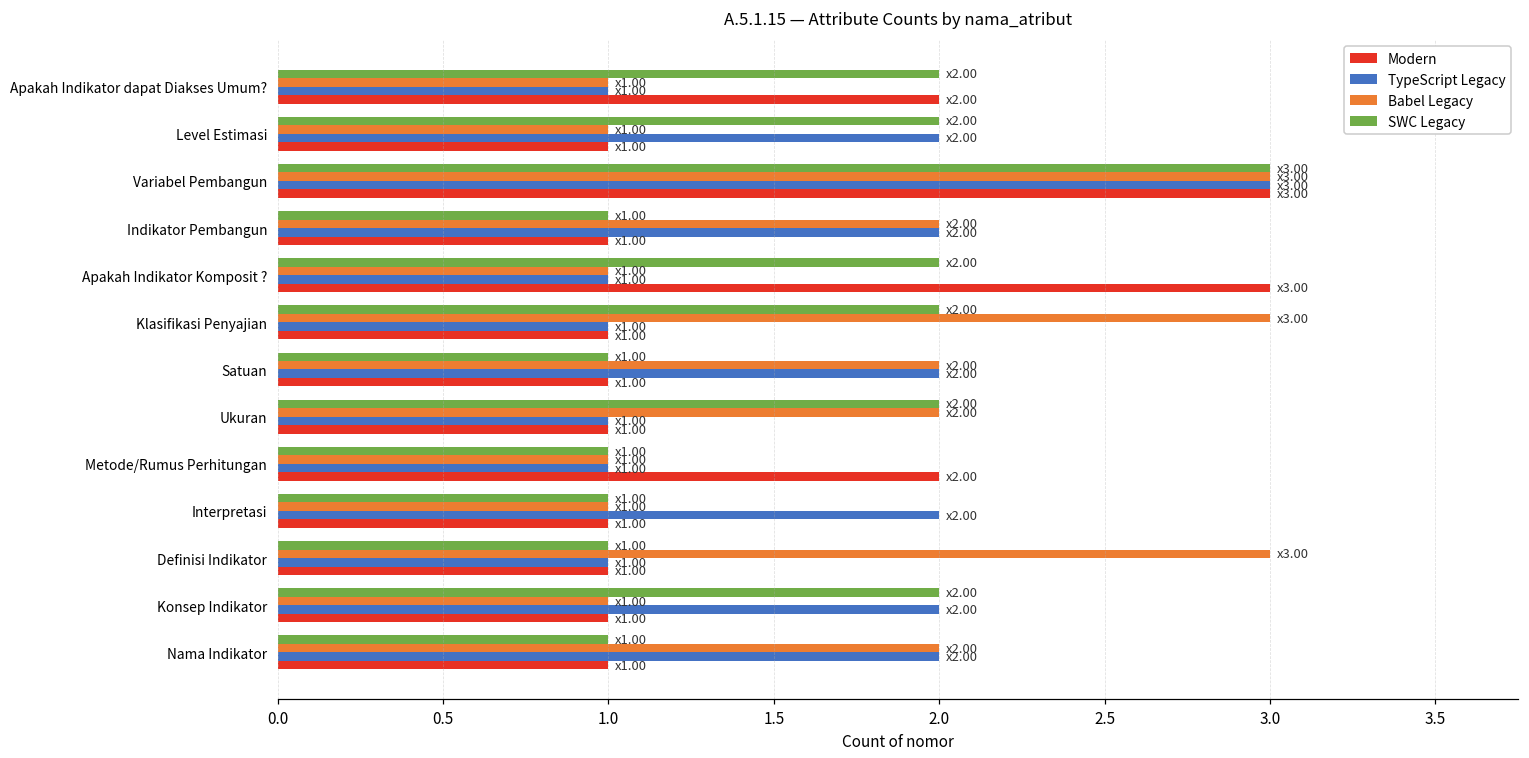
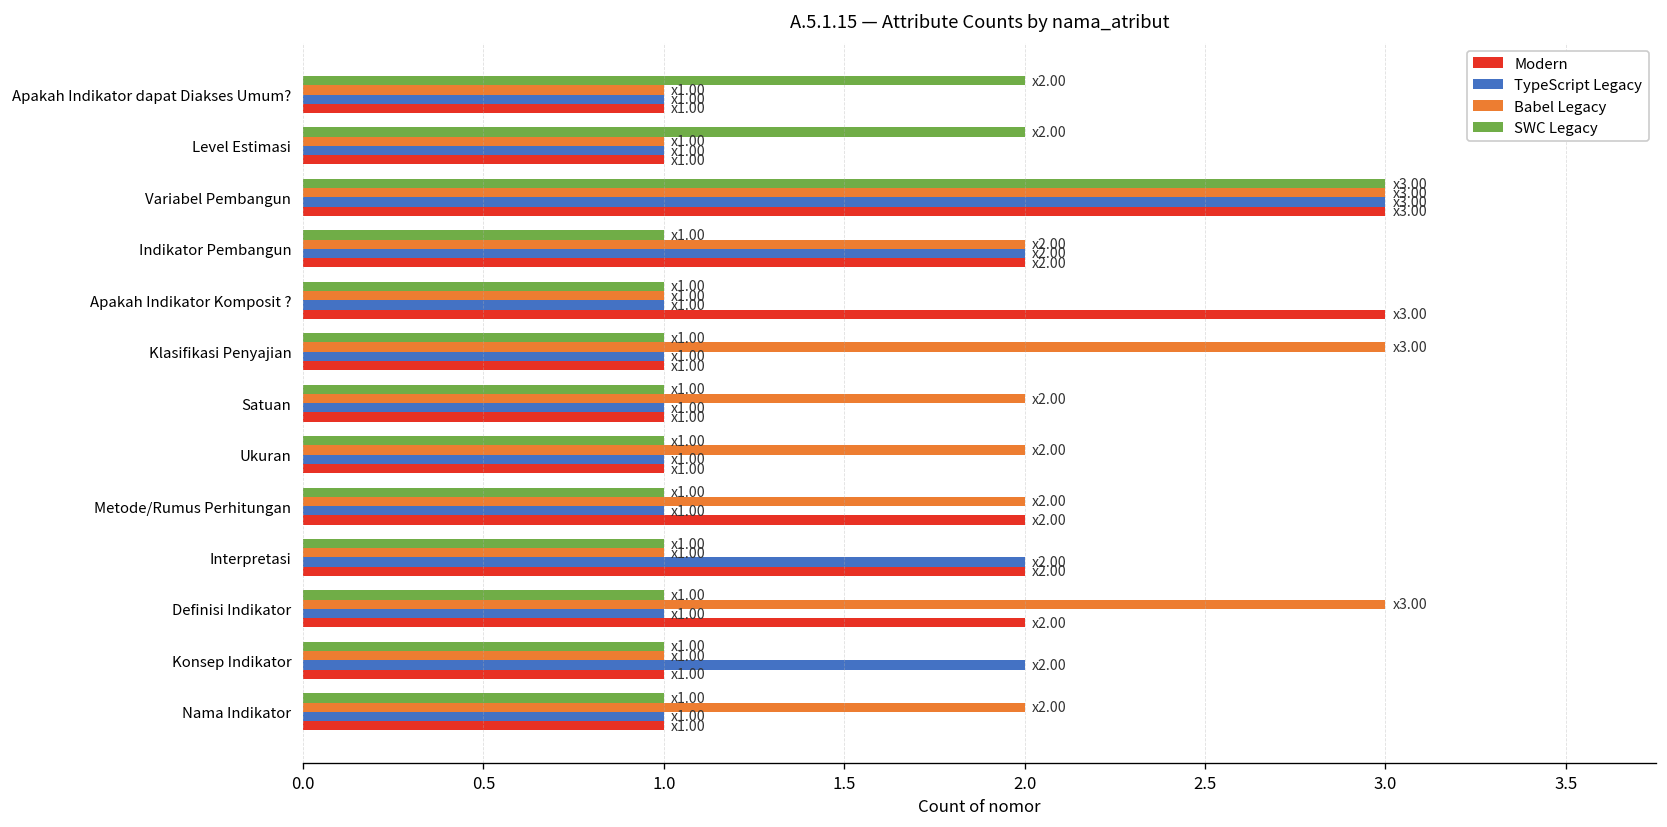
  {
    "Modern": {
-     "Apakah Indikator dapat Diakses Umum?": 2.00,
-     "Indikator Pembangun": 1.00,
-     "Interpretasi": 1.00,
-     "Definisi Indikator": 1.00
+     "Apakah Indikator dapat Diakses Umum?": 1.00,
+     "Indikator Pembangun": 2.00,
+     "Interpretasi": 2.00,
+     "Definisi Indikator": 2.00
    },
    "TypeScript Legacy": {
-     "Level Estimasi": 2.00,
-     "Satuan": 2.00,
-     "Nama Indikator": 2.00
+     "Level Estimasi": 1.00,
+     "Satuan": 1.00,
+     "Nama Indikator": 1.00
    },
    "Babel Legacy": {
-     "Metode/Rumus Perhitungan": 1.00
+     "Metode/Rumus Perhitungan": 2.00
    },
    "SWC Legacy": {
-     "Apakah Indikator Komposit ?": 2.00,
-     "Klasifikasi Penyajian": 2.00,
-     "Ukuran": 2.00,
-     "Konsep Indikator": 2.00
+     "Apakah Indikator Komposit ?": 1.00,
+     "Klasifikasi Penyajian": 1.00,
+     "Ukuran": 1.00,
+     "Konsep Indikator": 1.00
    }
  }
